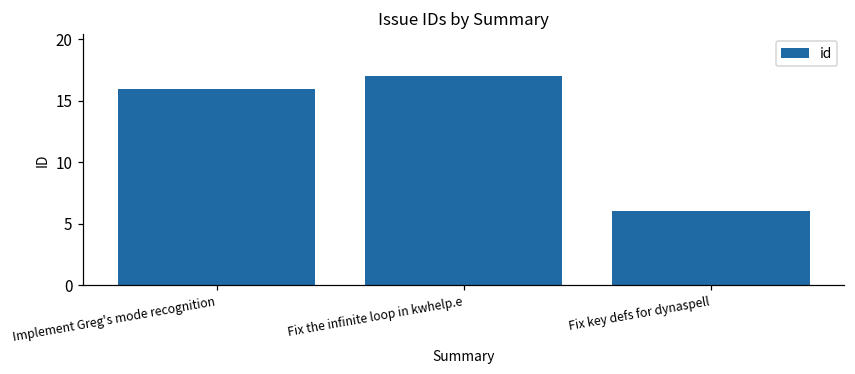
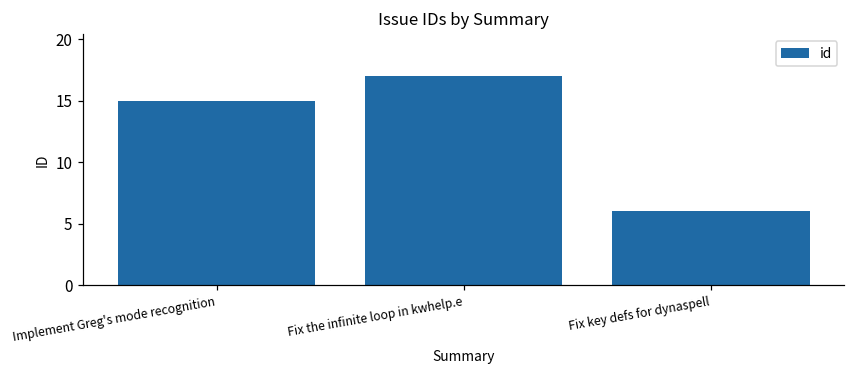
  {
-   "Implement Greg's mode recognition": 16,
+   "Implement Greg's mode recognition": 15,
    "Fix the infinite loop in kwhelp.e": 17,
    "Fix key defs for dynaspell": 6
  }
